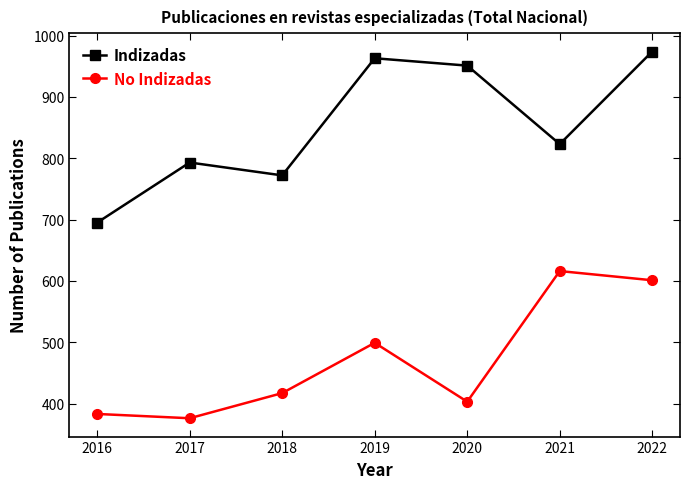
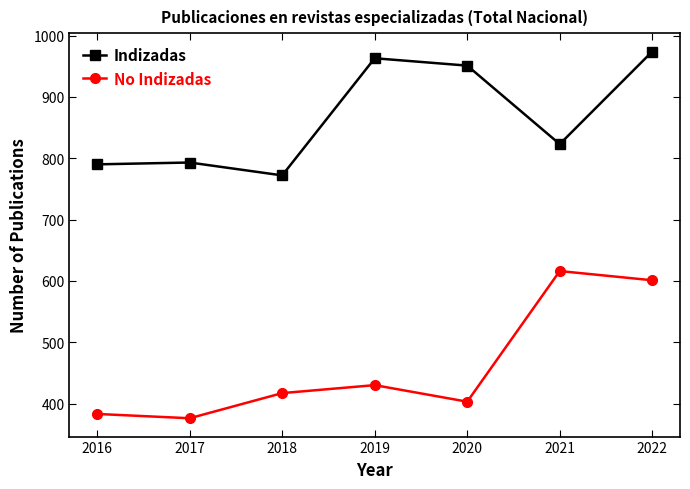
  {
    "Indizadas": {
-     "2016": 700,
+     "2016": 790,
      "2017": 790,
      "2018": 770,
      "2019": 960,
      "2020": 950,
      "2021": 820,
      "2022": 970
    },
    "No Indizadas": {
      "2016": 380,
      "2017": 380,
      "2018": 420,
-     "2019": 500,
+     "2019": 430,
      "2020": 400,
      "2021": 620,
      "2022": 600
    }
  }
